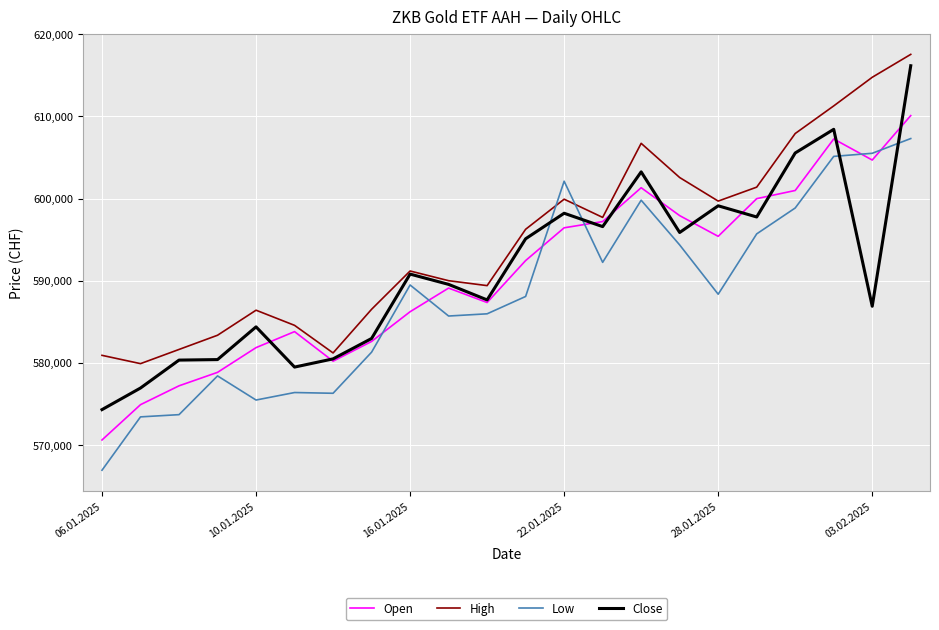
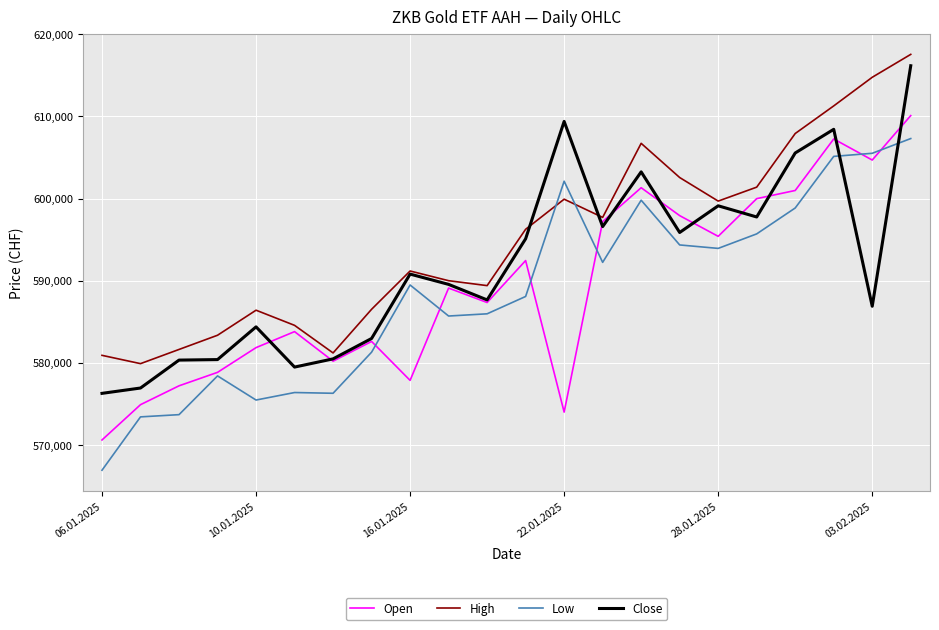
  {
    "Open": {
      "06.01.2025": "571,000",
      "10.01.2025": "582,000",
-     "16.01.2025": "586,000",
-     "22.01.2025": "596,000",
+     "16.01.2025": "578,000",
+     "22.01.2025": "574,000",
      "28.01.2025": "595,000",
      "03.02.2025": "605,000"
    },
    "High": {
      "06.01.2025": "581,000",
      "10.01.2025": "586,000",
      "16.01.2025": "591,000",
      "22.01.2025": "600,000",
      "28.01.2025": "600,000",
      "03.02.2025": "615,000"
    },
    "Low": {
      "06.01.2025": "567,000",
      "10.01.2025": "575,000",
      "16.01.2025": "589,000",
      "22.01.2025": "602,000",
-     "28.01.2025": "588,000",
+     "28.01.2025": "594,000",
      "03.02.2025": "606,000"
    },
    "Close": {
-     "06.01.2025": "574,000",
+     "06.01.2025": "576,000",
      "10.01.2025": "584,000",
      "16.01.2025": "591,000",
-     "22.01.2025": "598,000",
+     "22.01.2025": "609,000",
      "28.01.2025": "599,000",
      "03.02.2025": "587,000"
    }
  }
